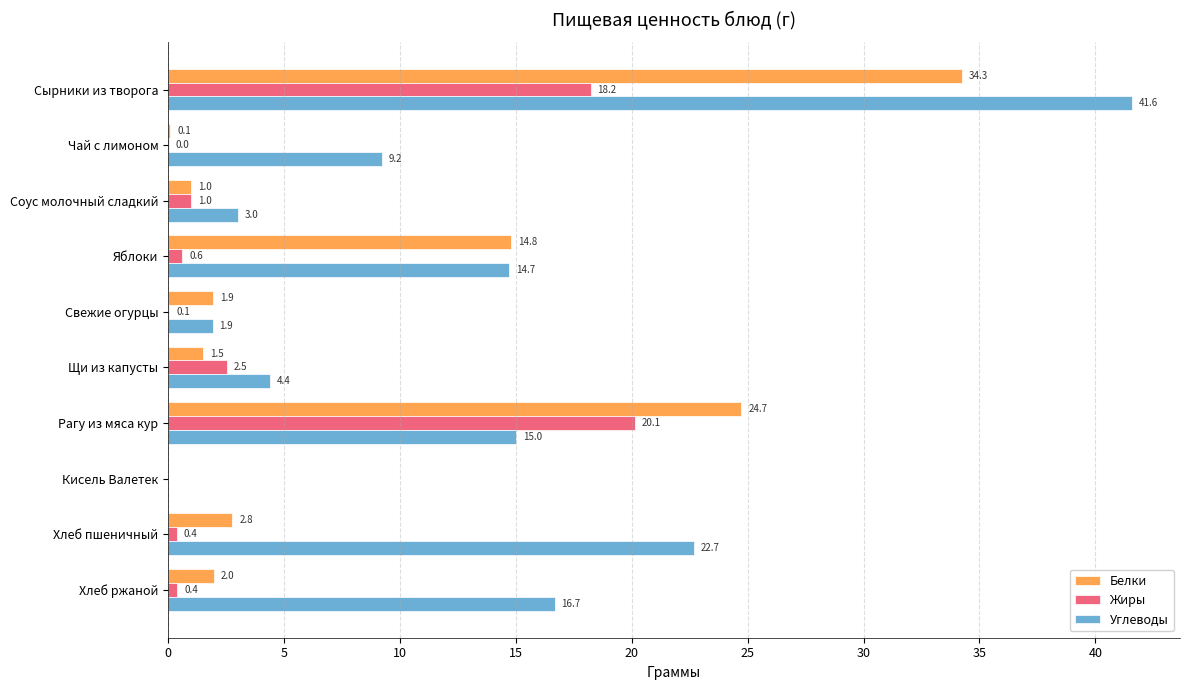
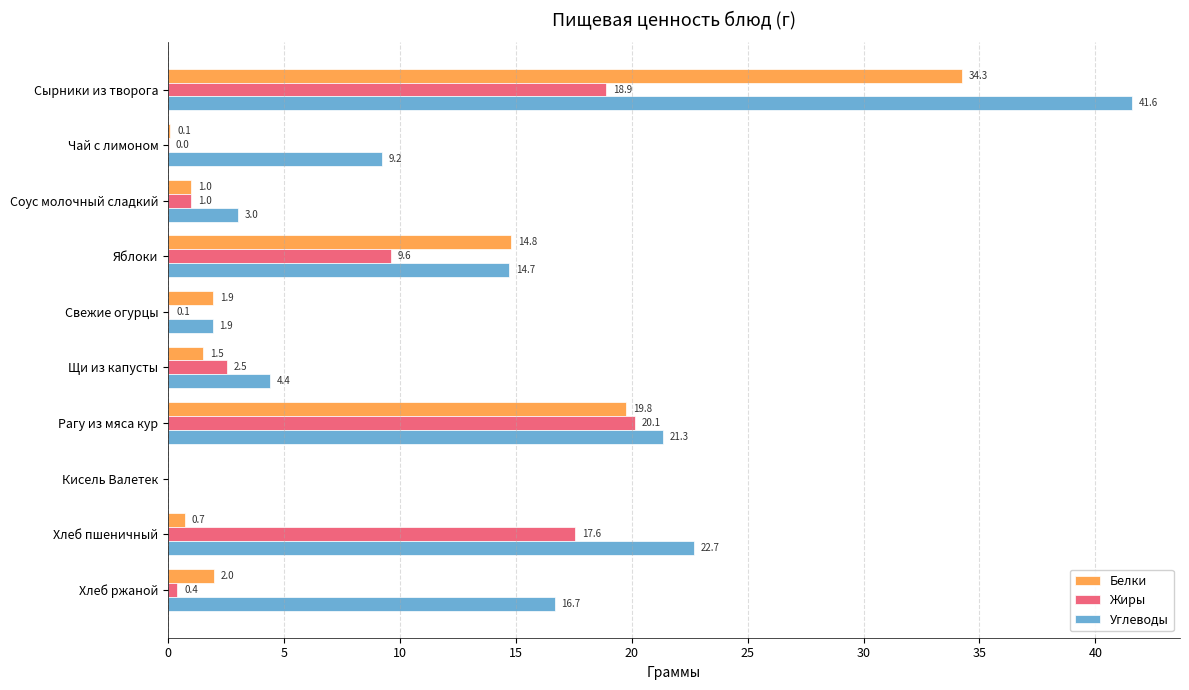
  {
    "Белки": {
      "Сырники из творога": 34.3,
      "Чай с лимоном": 0.1,
      "Соус молочный сладкий": 1.0,
      "Яблоки": 14.8,
      "Свежие огурцы": 1.9,
      "Щи из капусты": 1.5,
-     "Рагу из мяса кур": 24.7,
-     "Хлеб пшеничный": 2.8,
+     "Рагу из мяса кур": 19.8,
+     "Хлеб пшеничный": 0.7,
      "Хлеб ржаной": 2.0
    },
    "Жиры": {
-     "Сырники из творога": 18.2,
+     "Сырники из творога": 18.9,
      "Чай с лимоном": 0.0,
      "Соус молочный сладкий": 1.0,
-     "Яблоки": 0.6,
+     "Яблоки": 9.6,
      "Свежие огурцы": 0.1,
      "Щи из капусты": 2.5,
      "Рагу из мяса кур": 20.1,
-     "Хлеб пшеничный": 0.4,
+     "Хлеб пшеничный": 17.6,
      "Хлеб ржаной": 0.4
    },
    "Углеводы": {
      "Сырники из творога": 41.6,
      "Чай с лимоном": 9.2,
      "Соус молочный сладкий": 3.0,
      "Яблоки": 14.7,
      "Свежие огурцы": 1.9,
      "Щи из капусты": 4.4,
-     "Рагу из мяса кур": 15.0,
+     "Рагу из мяса кур": 21.3,
      "Хлеб пшеничный": 22.7,
      "Хлеб ржаной": 16.7
    }
  }
